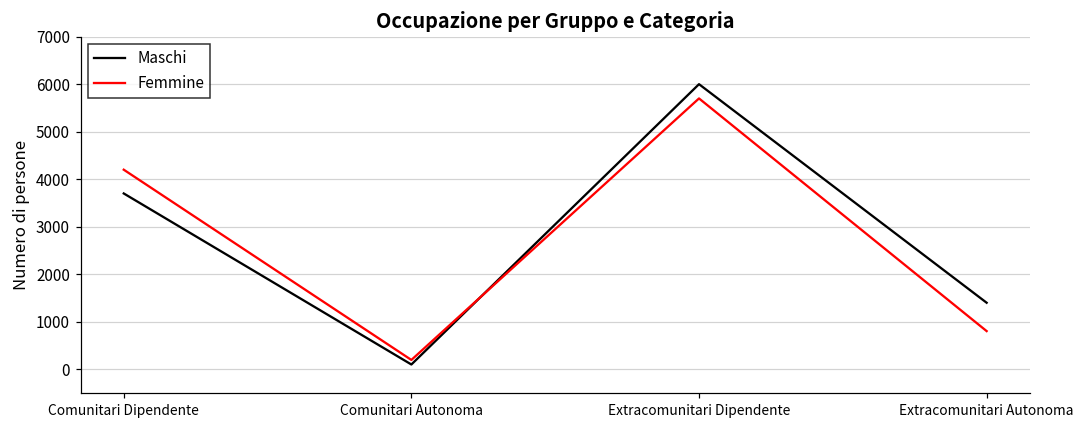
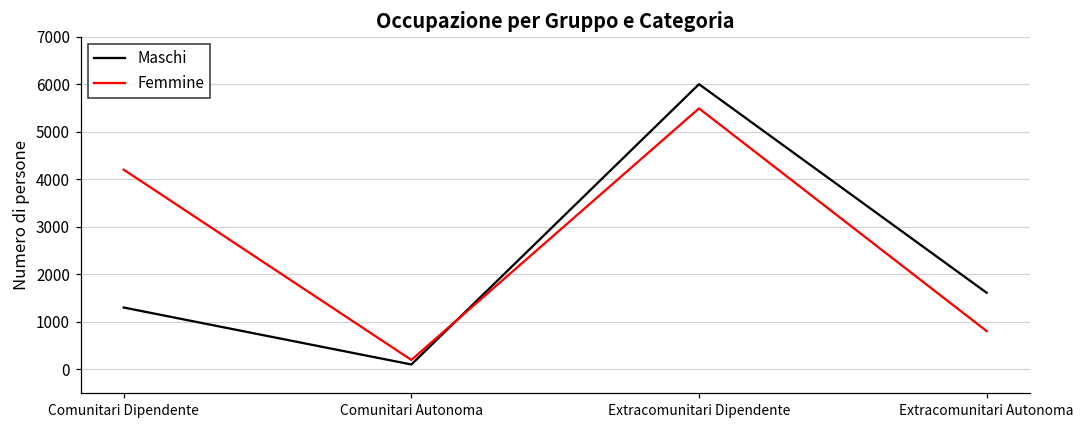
  {
    "Maschi": {
-     "Comunitari Dipendente": 3700,
+     "Comunitari Dipendente": 1300,
      "Comunitari Autonoma": 100,
      "Extracomunitari Dipendente": 6000,
-     "Extracomunitari Autonoma": 1400
+     "Extracomunitari Autonoma": 1600
    },
    "Femmine": {
      "Comunitari Dipendente": 4200,
      "Comunitari Autonoma": 200,
-     "Extracomunitari Dipendente": 5700,
+     "Extracomunitari Dipendente": 5500,
      "Extracomunitari Autonoma": 800
    }
  }
